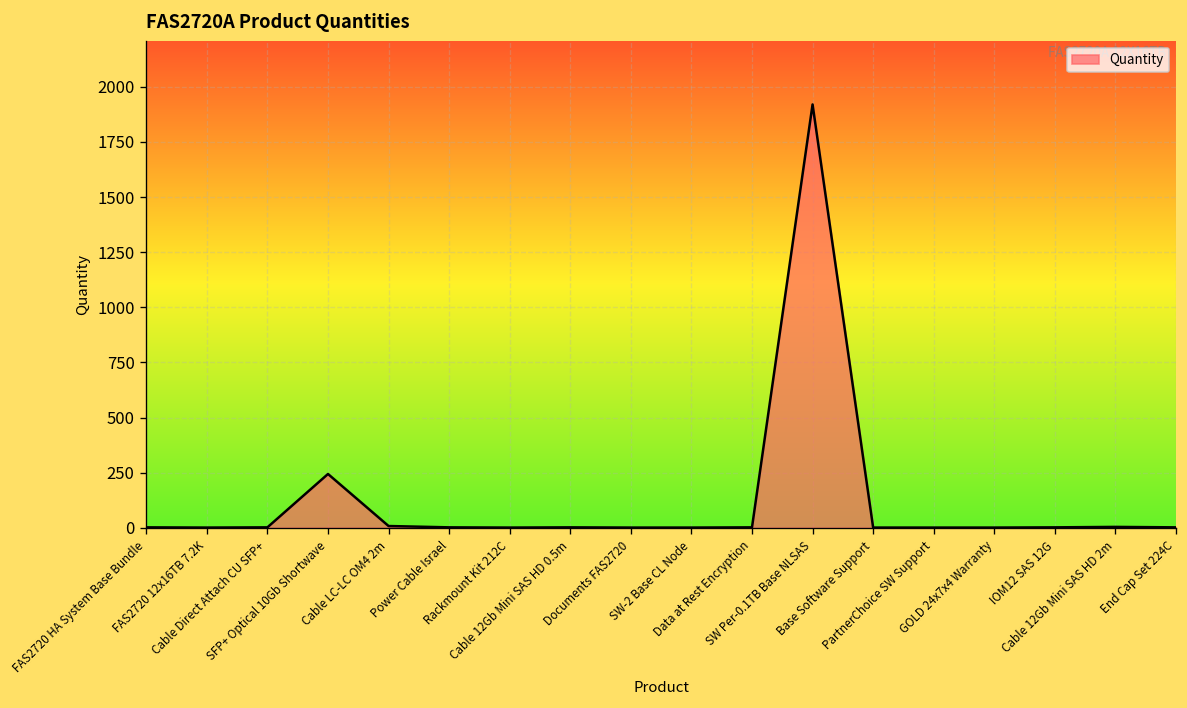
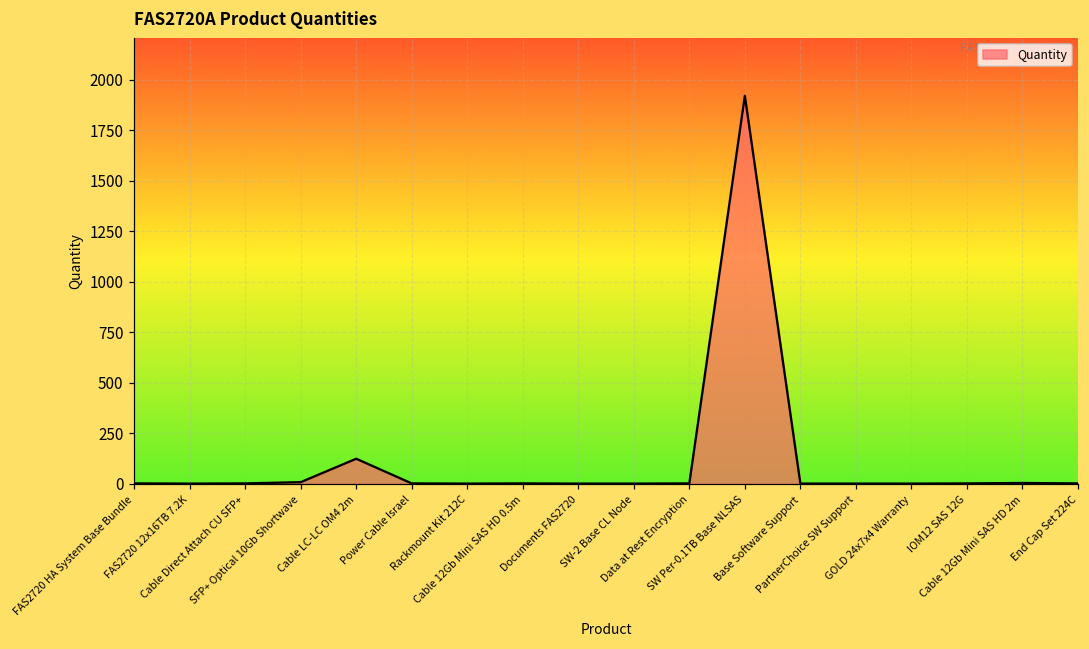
  {
    "FAS2720 HA System Base Bundle": 0,
    "FAS2720 12x16TB 7.2K": 0,
    "Cable Direct Attach CU SFP+": 0,
-   "SFP+ Optical 10Gb Shortwave": 240,
-   "Cable LC-LC OM4 2m": 10,
+   "SFP+ Optical 10Gb Shortwave": 10,
+   "Cable LC-LC OM4 2m": 120,
    "Power Cable Israel": 0,
    "Rackmount Kit 212C": 0,
    "Cable 12Gb Mini SAS HD 0.5m": 0,
    "Documents FAS2720": 0,
    "SW-2 Base CL Node": 0,
    "Data at Rest Encryption": 0,
    "SW Per-0.1TB Base NLSAS": 1920,
    "Base Software Support": 0,
    "PartnerChoice SW Support": 0,
    "GOLD 24x7x4 Warranty": 0,
    "IOM12 SAS 12G": 0,
    "Cable 12Gb Mini SAS HD 2m": 0,
    "End Cap Set 224C": 0
  }
